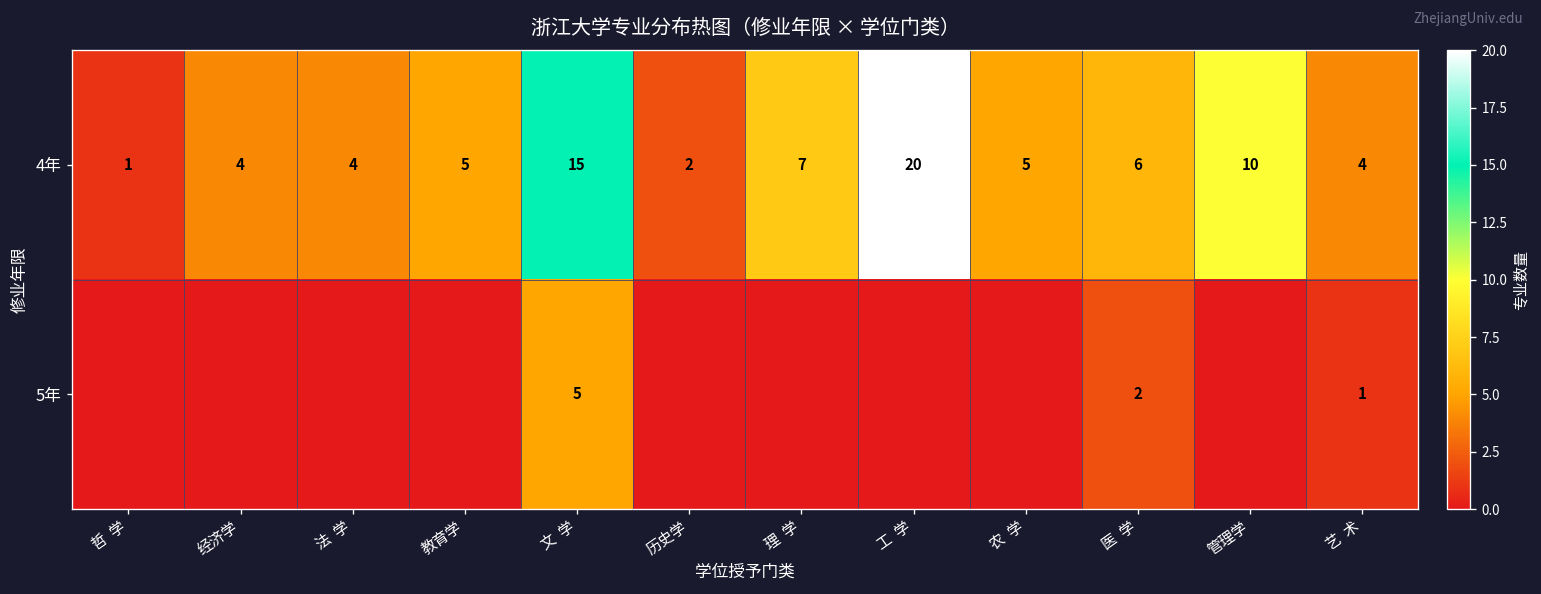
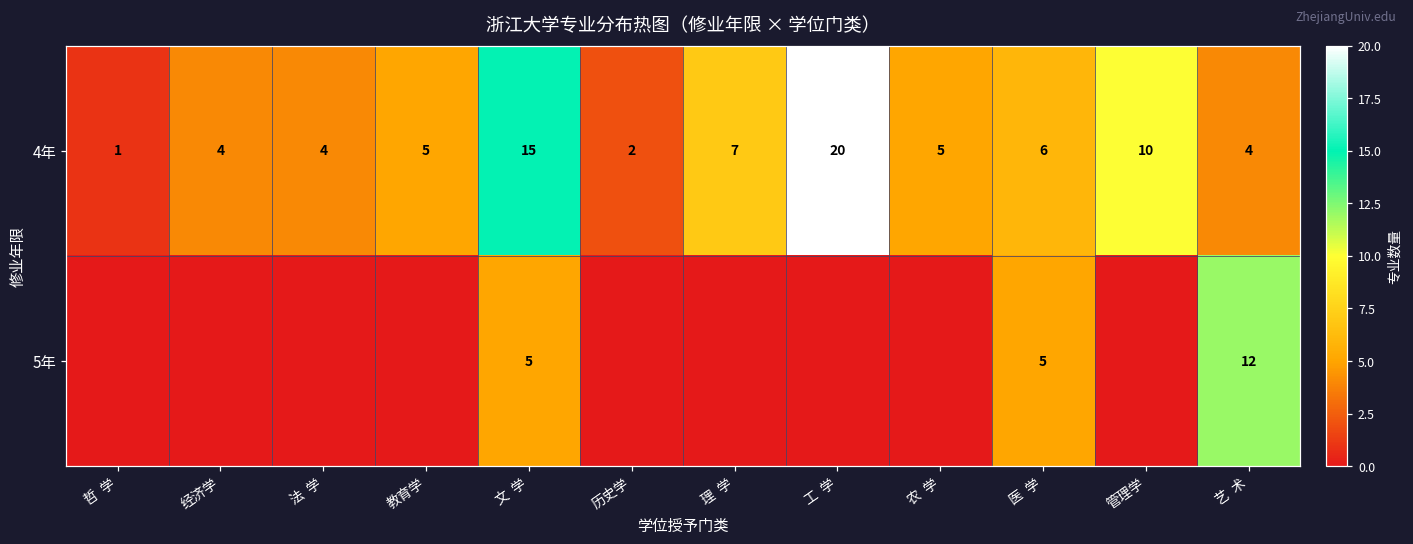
  {
    "4年": {
      "哲 学": 1,
      "经济学": 4,
      "法 学": 4,
      "教育学": 5,
      "文 学": 15,
      "历史学": 2,
      "理 学": 7,
      "工 学": 20,
      "农 学": 5,
      "医 学": 6,
      "管理学": 10,
      "艺 术": 4
    },
    "5年": {
      "文 学": 5,
-     "医 学": 2,
-     "艺 术": 1
+     "医 学": 5,
+     "艺 术": 12
    }
  }
